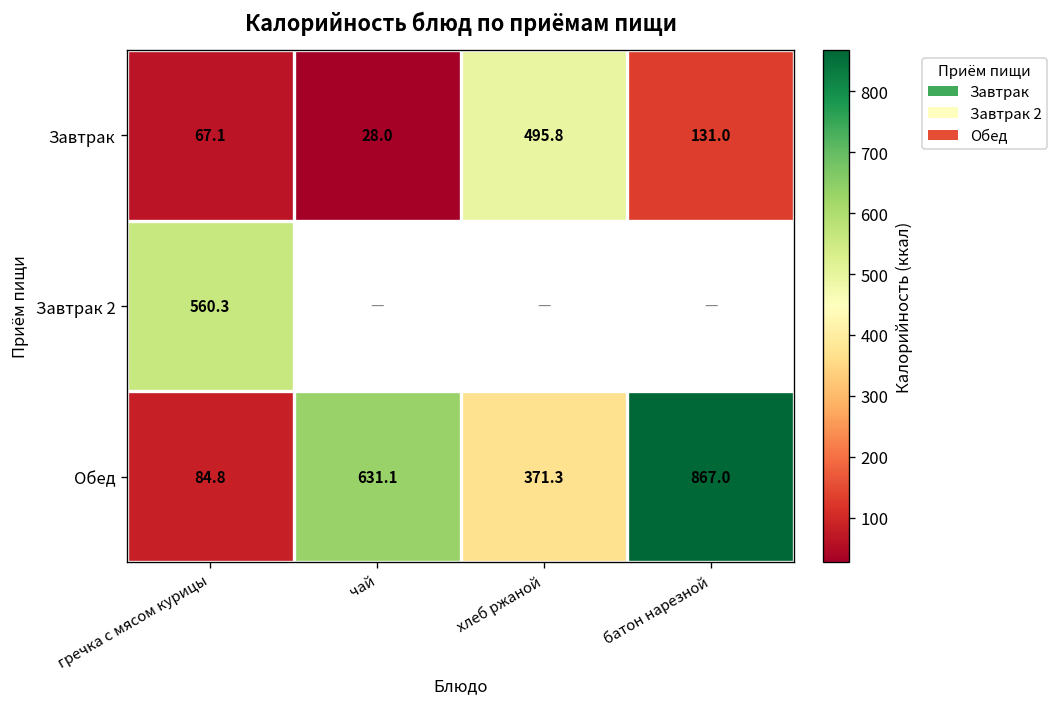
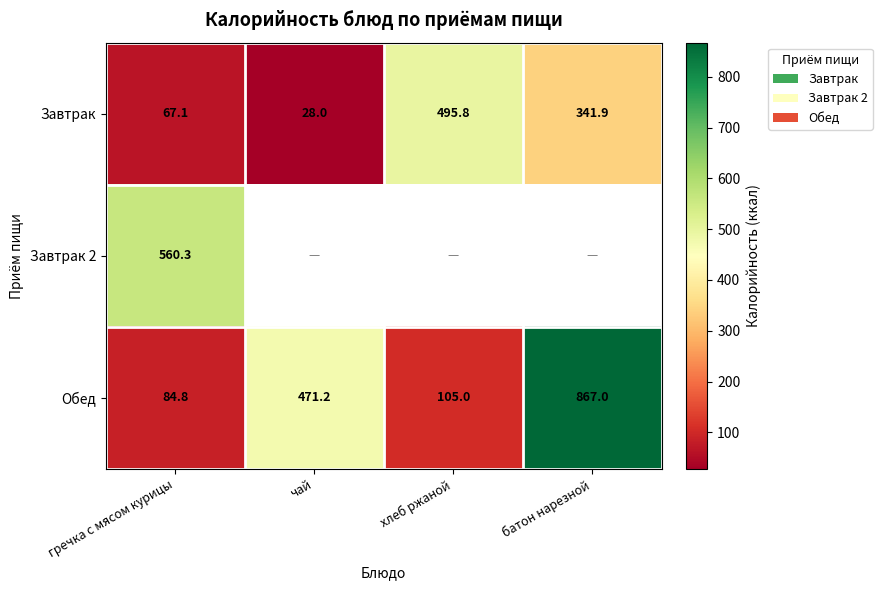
  {
    "Завтрак": {
      "гречка с мясом курицы": 67.1,
      "чай": 28.0,
      "хлеб ржаной": 495.8,
-     "батон нарезной": 131.0
+     "батон нарезной": 341.9
    },
    "Завтрак 2": {
      "гречка с мясом курицы": 560.3
    },
    "Обед": {
      "гречка с мясом курицы": 84.8,
-     "чай": 631.1,
-     "хлеб ржаной": 371.3,
+     "чай": 471.2,
+     "хлеб ржаной": 105.0,
      "батон нарезной": 867.0
    }
  }
